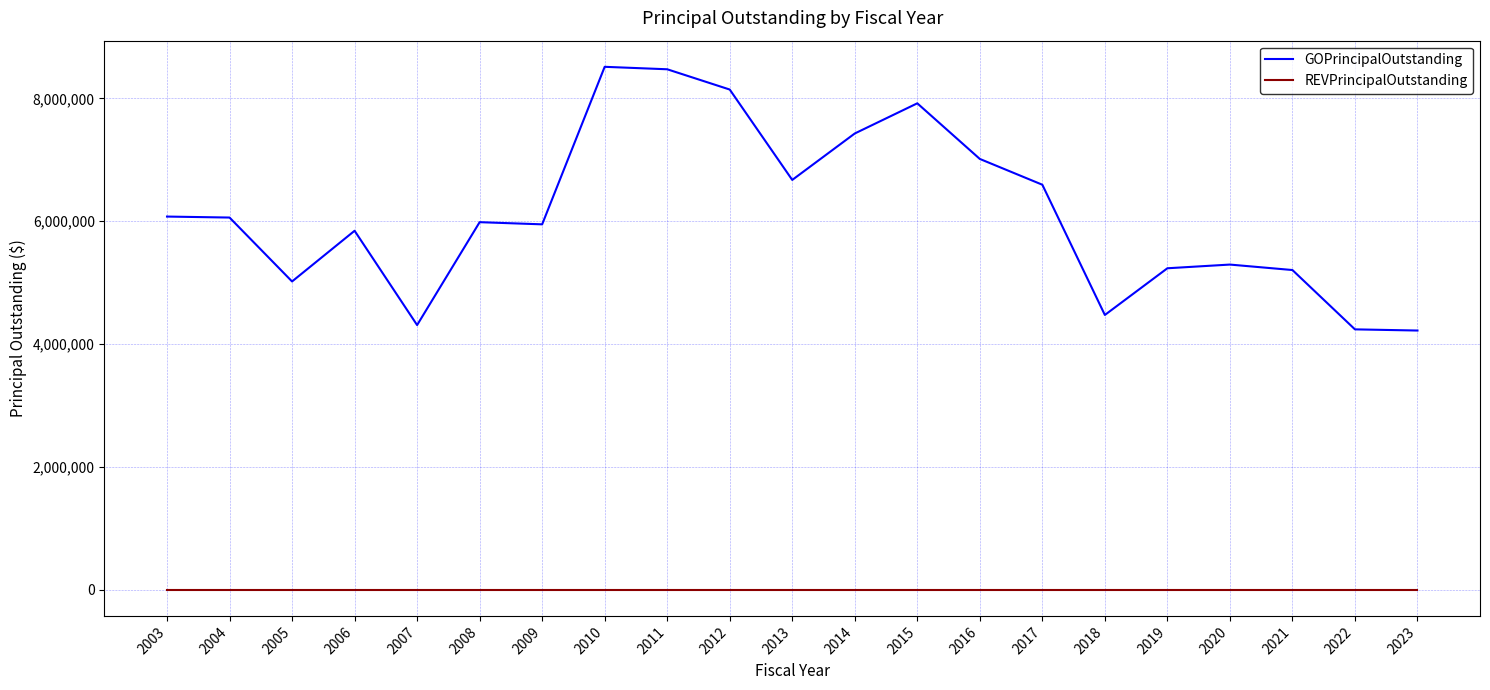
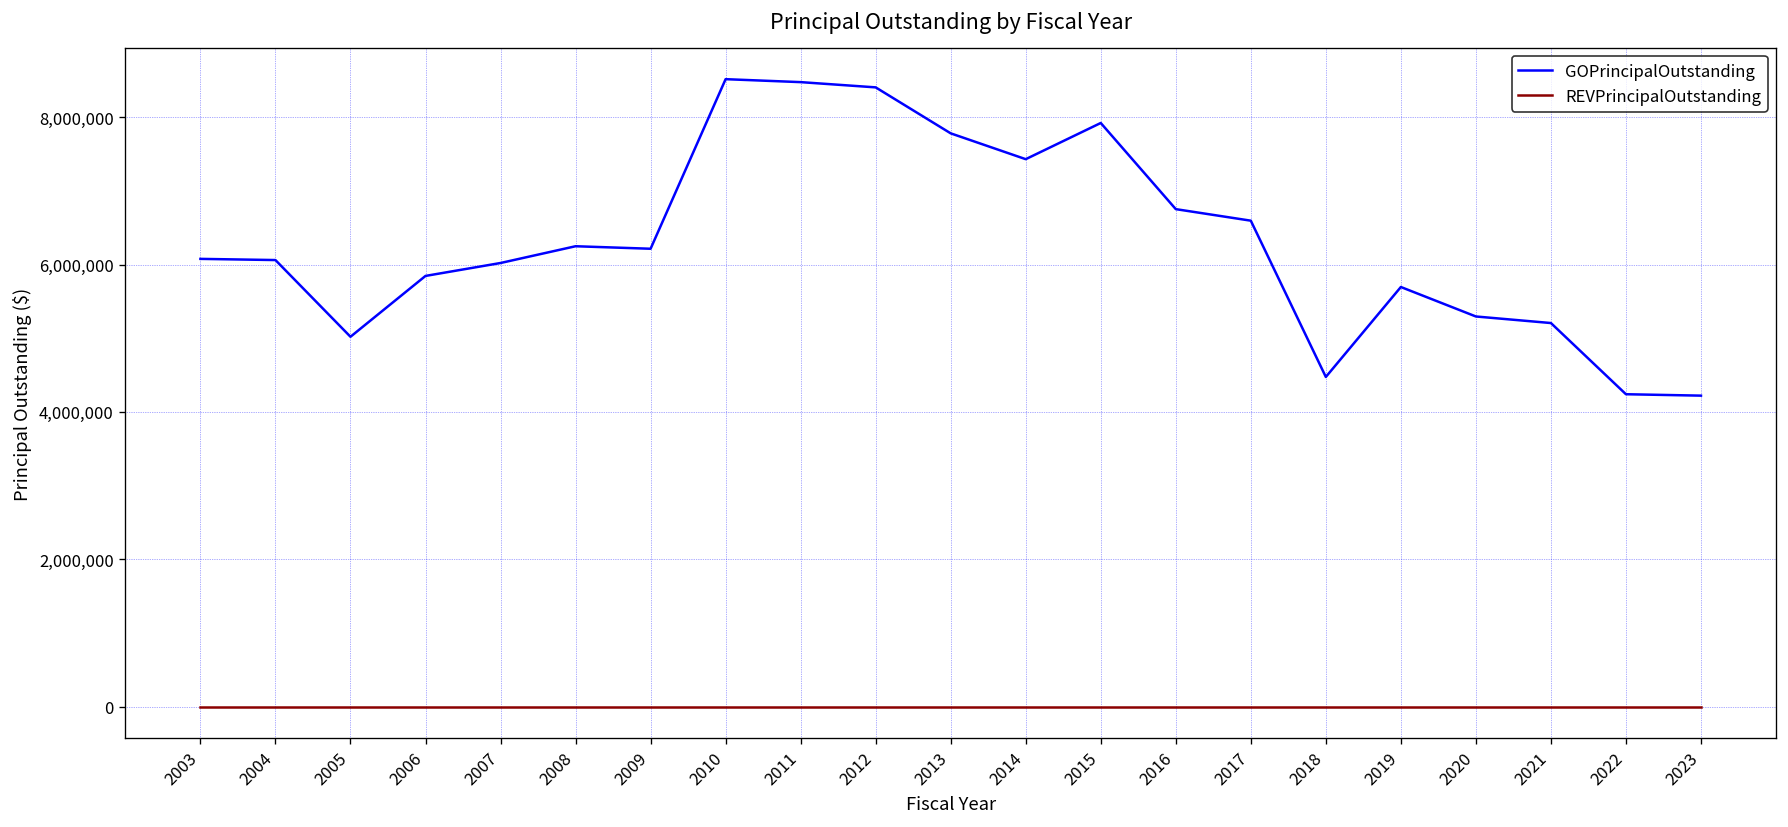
  {
    "GOPrincipalOutstanding": {
      "2003": "6,100,000",
      "2004": "6,100,000",
      "2005": "5,000,000",
      "2006": "5,800,000",
-     "2007": "4,300,000",
-     "2008": "6,000,000",
-     "2009": "6,000,000",
+     "2007": "6,000,000",
+     "2008": "6,200,000",
+     "2009": "6,200,000",
      "2010": "8,500,000",
      "2011": "8,500,000",
-     "2012": "8,100,000",
-     "2013": "6,700,000",
+     "2012": "8,400,000",
+     "2013": "7,800,000",
      "2014": "7,400,000",
      "2015": "7,900,000",
-     "2016": "7,000,000",
+     "2016": "6,800,000",
      "2017": "6,600,000",
      "2018": "4,500,000",
-     "2019": "5,200,000",
+     "2019": "5,700,000",
      "2020": "5,300,000",
      "2021": "5,200,000",
      "2022": "4,200,000",
      "2023": "4,200,000"
    },
    "REVPrincipalOutstanding": {
      "2003": "0",
      "2004": "0",
      "2005": "0",
      "2006": "0",
      "2007": "0",
      "2008": "0",
      "2009": "0",
      "2010": "0",
      "2011": "0",
      "2012": "0",
      "2013": "0",
      "2014": "0",
      "2015": "0",
      "2016": "0",
      "2017": "0",
      "2018": "0",
      "2019": "0",
      "2020": "0",
      "2021": "0",
      "2022": "0",
      "2023": "0"
    }
  }
